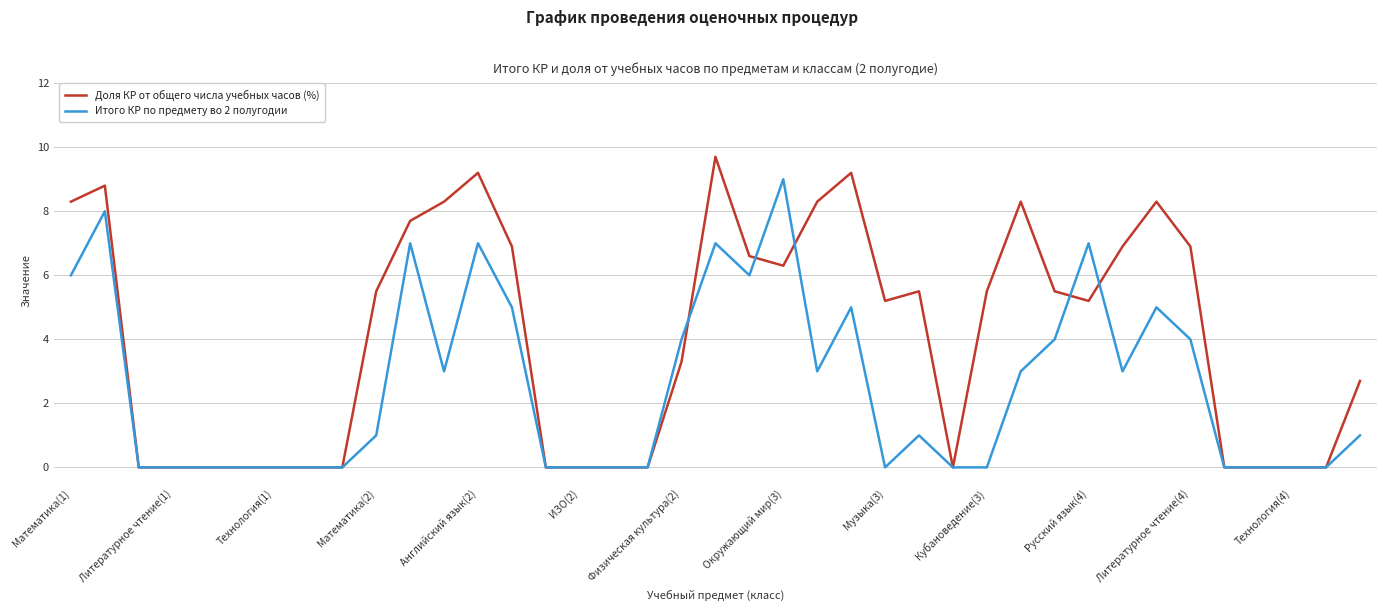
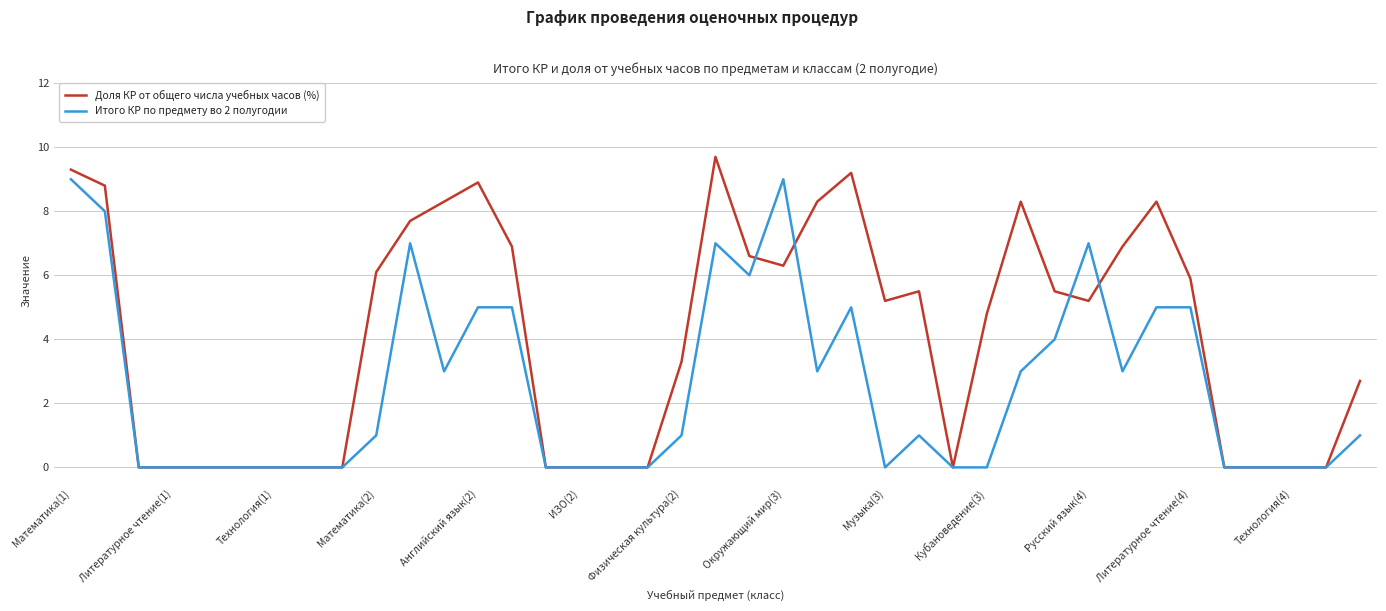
  {
    "Доля КР от общего числа учебных часов (%)": {
-     "Математика(1)": 8.3,
-     "Математика(2)": 5.5,
-     "Английский язык(2)": 9.2,
+     "Математика(1)": 9.3,
+     "Математика(2)": 6.1,
+     "Английский язык(2)": 8.9,
      "Физическая культура(2)": 3.3,
      "Окружающий мир(3)": 6.3,
      "Музыка(3)": 5.2,
-     "Кубановедение(3)": 5.5,
+     "Кубановедение(3)": 4.8,
      "Русский язык(4)": 5.2,
-     "Литературное чтение(4)": 6.9
+     "Литературное чтение(4)": 5.9
    },
    "Итого КР по предмету во 2 полугодии": {
-     "Математика(1)": 6,
+     "Математика(1)": 9,
      "Математика(2)": 1,
-     "Английский язык(2)": 7,
-     "Физическая культура(2)": 4,
+     "Английский язык(2)": 5,
+     "Физическая культура(2)": 1,
      "Окружающий мир(3)": 9,
      "Музыка(3)": 0,
      "Кубановедение(3)": 0,
      "Русский язык(4)": 7,
-     "Литературное чтение(4)": 4
+     "Литературное чтение(4)": 5
    }
  }
